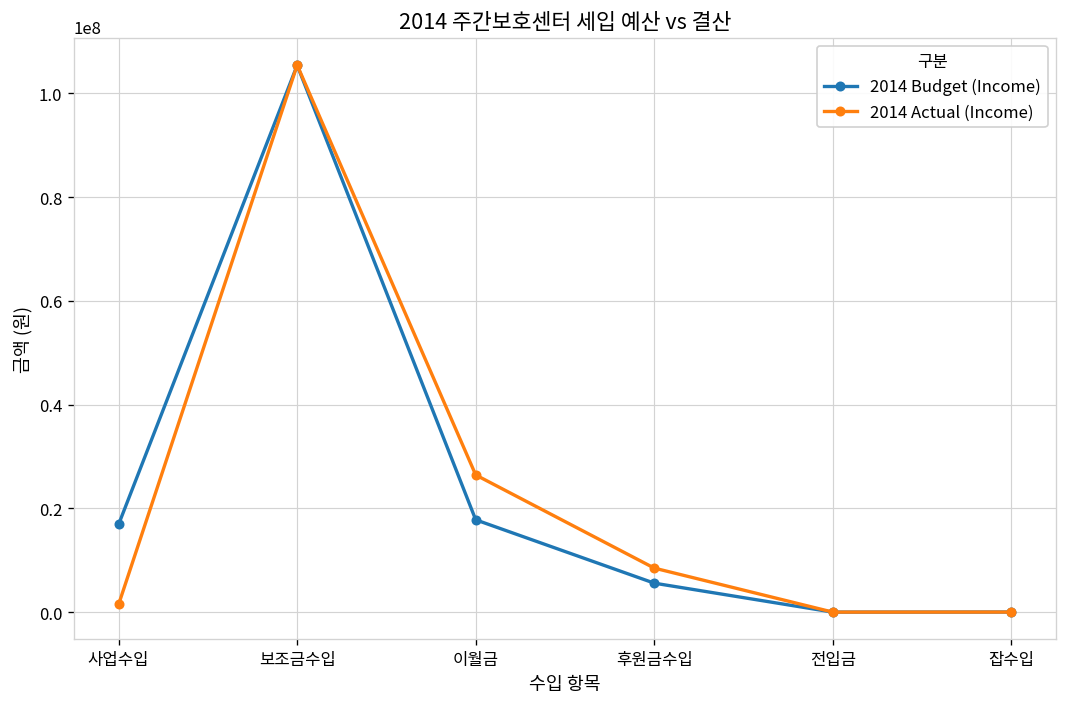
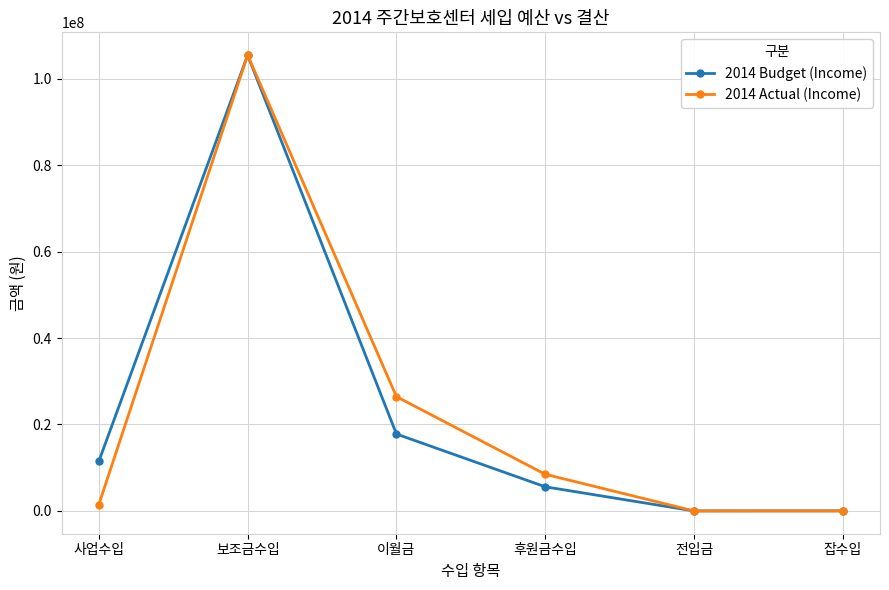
  {
    "2014 Budget (Income)": {
-     "사업수입": 17000000,
+     "사업수입": 11000000,
      "이월금": 18000000,
      "후원금수입": 6000000
    },
    "2014 Actual (Income)": {
      "사업수입": 1000000,
      "이월금": 26000000,
      "후원금수입": 8000000
    }
  }
